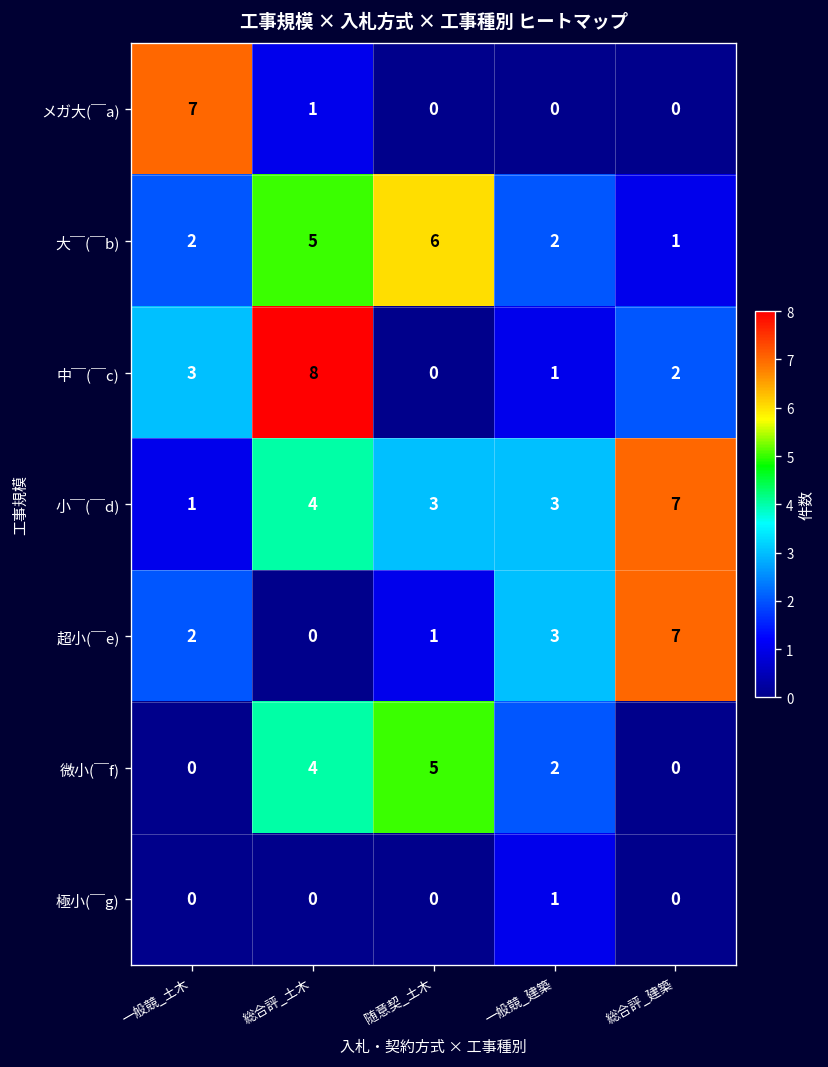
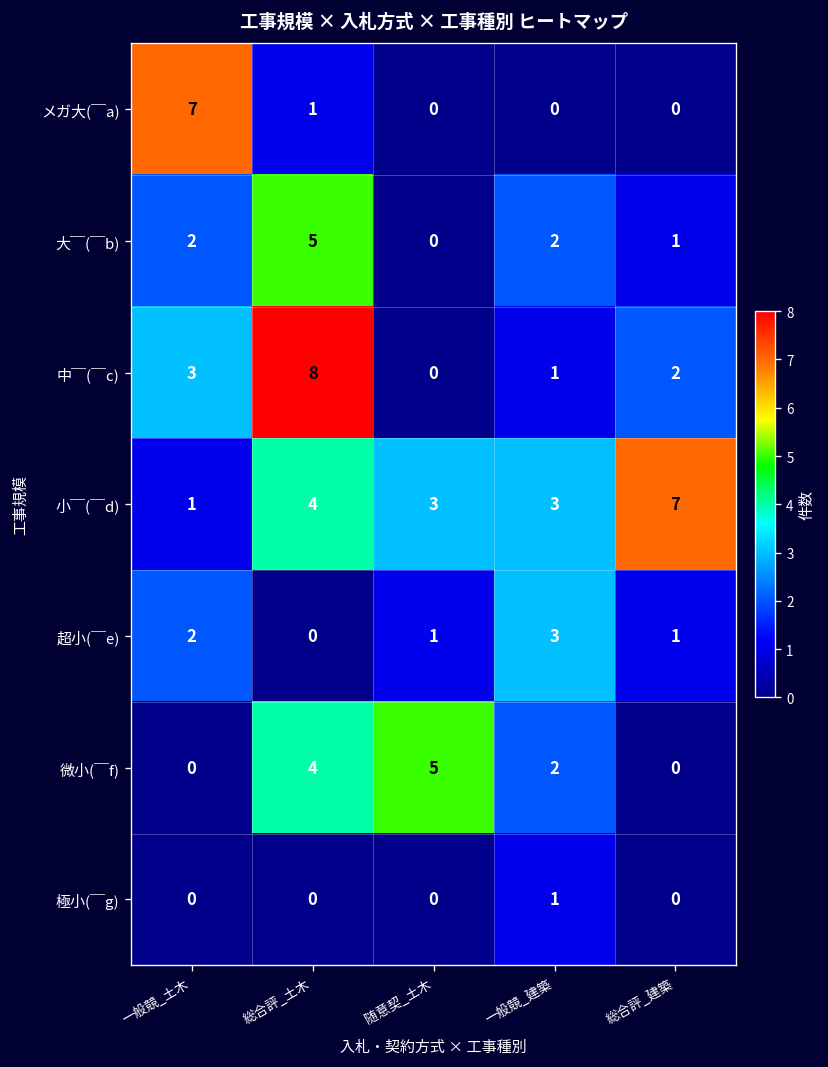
  {
    "メガ大(￣a)": {
      "一般競_土木": 7,
      "総合評_土木": 1,
      "随意契_土木": 0,
      "一般競_建築": 0,
      "総合評_建築": 0
    },
    "大￣(￣b)": {
      "一般競_土木": 2,
      "総合評_土木": 5,
-     "随意契_土木": 6,
+     "随意契_土木": 0,
      "一般競_建築": 2,
      "総合評_建築": 1
    },
    "中￣(￣c)": {
      "一般競_土木": 3,
      "総合評_土木": 8,
      "随意契_土木": 0,
      "一般競_建築": 1,
      "総合評_建築": 2
    },
    "小￣(￣d)": {
      "一般競_土木": 1,
      "総合評_土木": 4,
      "随意契_土木": 3,
      "一般競_建築": 3,
      "総合評_建築": 7
    },
    "超小(￣e)": {
      "一般競_土木": 2,
      "総合評_土木": 0,
      "随意契_土木": 1,
      "一般競_建築": 3,
-     "総合評_建築": 7
+     "総合評_建築": 1
    },
    "微小(￣f)": {
      "一般競_土木": 0,
      "総合評_土木": 4,
      "随意契_土木": 5,
      "一般競_建築": 2,
      "総合評_建築": 0
    },
    "極小(￣g)": {
      "一般競_土木": 0,
      "総合評_土木": 0,
      "随意契_土木": 0,
      "一般競_建築": 1,
      "総合評_建築": 0
    }
  }
